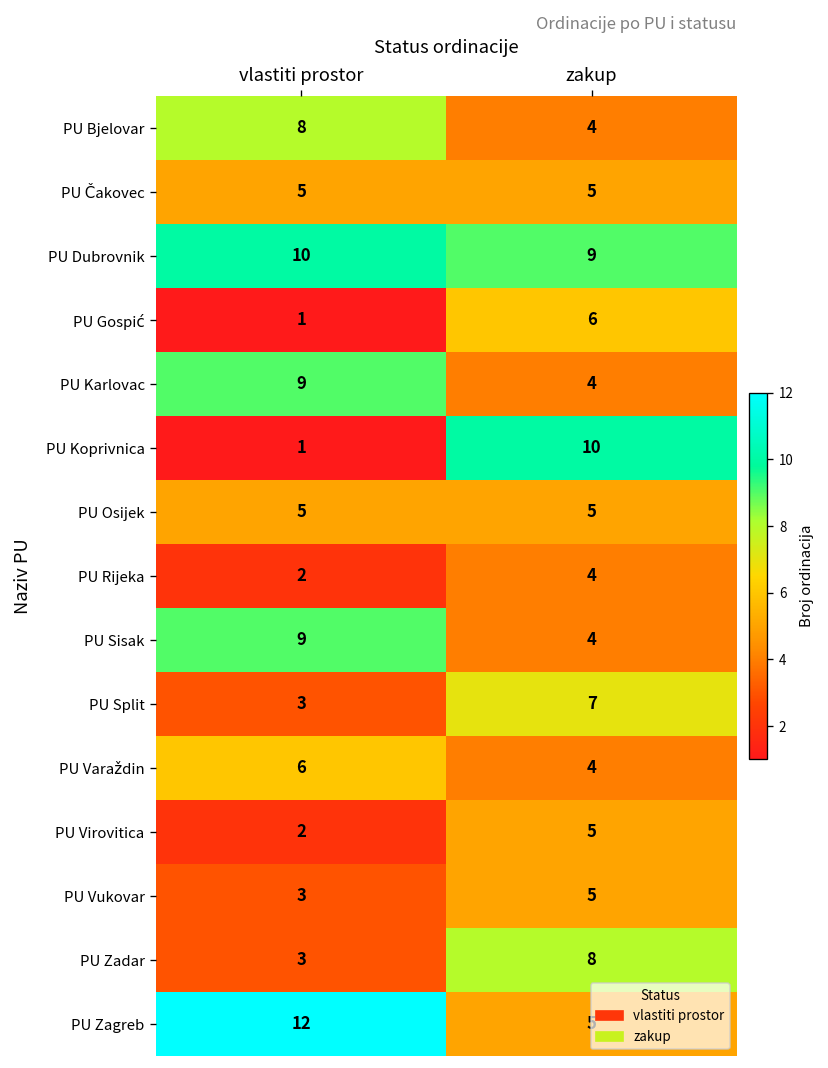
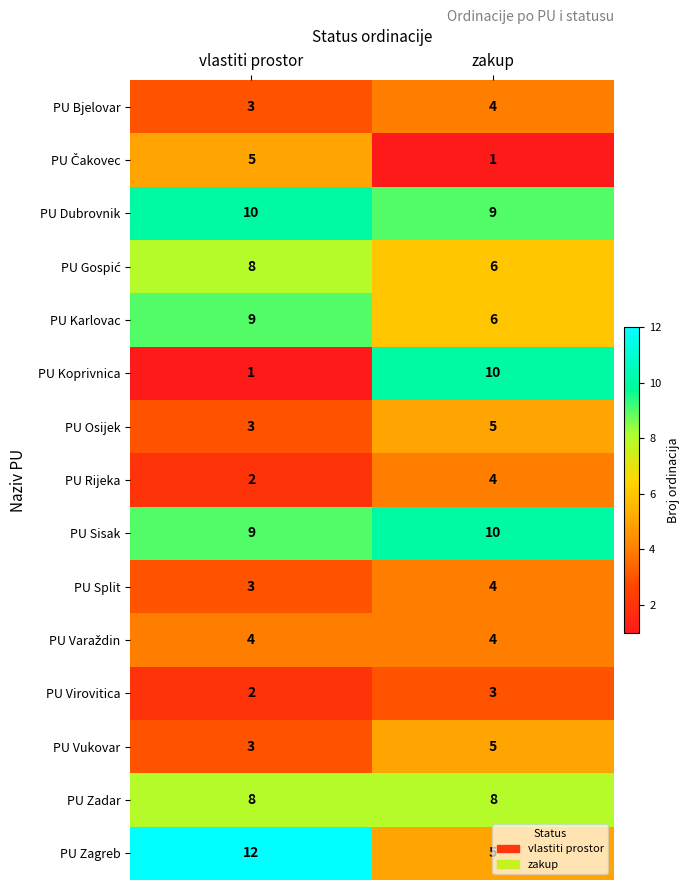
  {
    "PU Bjelovar": {
-     "vlastiti prostor": 8,
+     "vlastiti prostor": 3,
      "zakup": 4
    },
    "PU Čakovec": {
      "vlastiti prostor": 5,
-     "zakup": 5
+     "zakup": 1
    },
    "PU Dubrovnik": {
      "vlastiti prostor": 10,
      "zakup": 9
    },
    "PU Gospić": {
-     "vlastiti prostor": 1,
+     "vlastiti prostor": 8,
      "zakup": 6
    },
    "PU Karlovac": {
      "vlastiti prostor": 9,
-     "zakup": 4
+     "zakup": 6
    },
    "PU Koprivnica": {
      "vlastiti prostor": 1,
      "zakup": 10
    },
    "PU Osijek": {
-     "vlastiti prostor": 5,
+     "vlastiti prostor": 3,
      "zakup": 5
    },
    "PU Rijeka": {
      "vlastiti prostor": 2,
      "zakup": 4
    },
    "PU Sisak": {
      "vlastiti prostor": 9,
-     "zakup": 4
+     "zakup": 10
    },
    "PU Split": {
      "vlastiti prostor": 3,
-     "zakup": 7
+     "zakup": 4
    },
    "PU Varaždin": {
-     "vlastiti prostor": 6,
+     "vlastiti prostor": 4,
      "zakup": 4
    },
    "PU Virovitica": {
      "vlastiti prostor": 2,
-     "zakup": 5
+     "zakup": 3
    },
    "PU Vukovar": {
      "vlastiti prostor": 3,
      "zakup": 5
    },
    "PU Zadar": {
-     "vlastiti prostor": 3,
+     "vlastiti prostor": 8,
      "zakup": 8
    },
    "PU Zagreb": {
      "vlastiti prostor": 12
    }
  }
